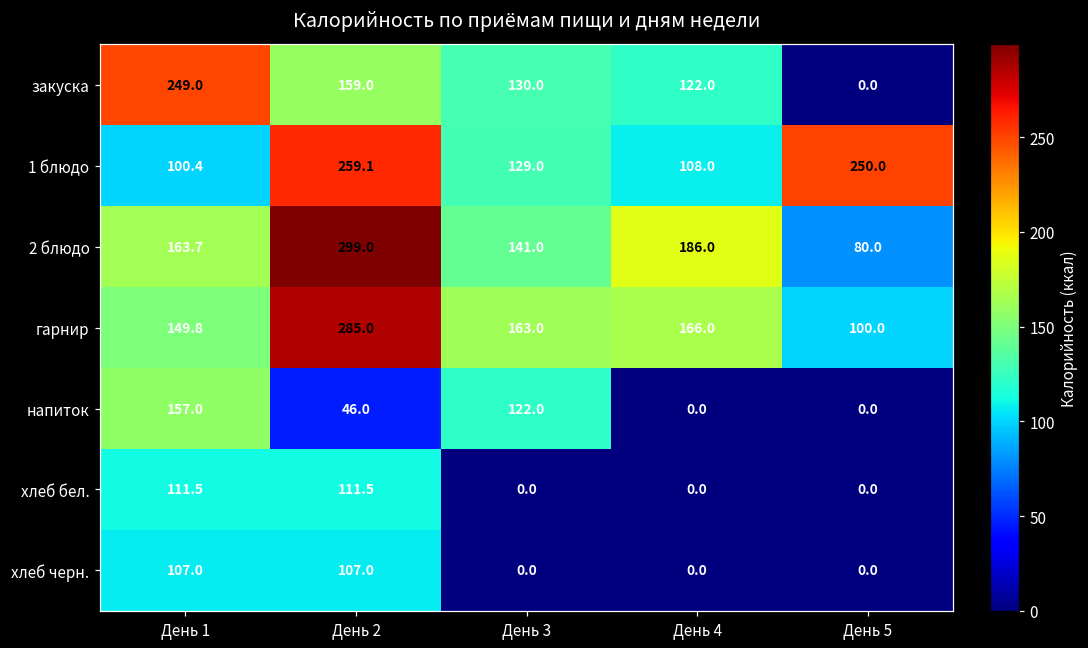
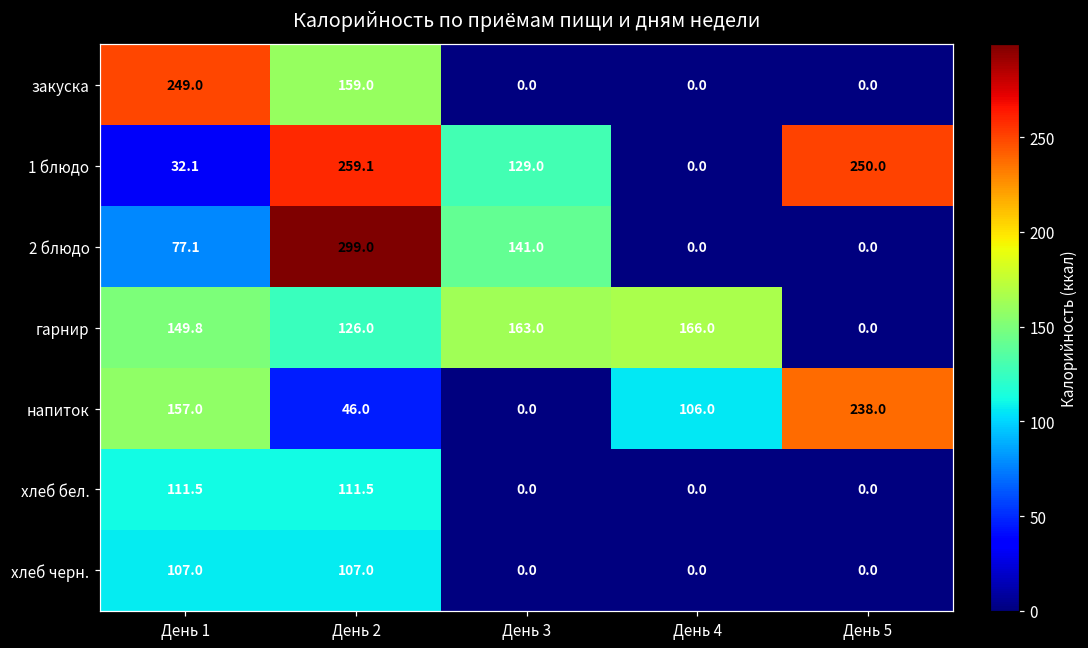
  {
    "закуска": {
      "День 1": 249.0,
      "День 2": 159.0,
-     "День 3": 130.0,
-     "День 4": 122.0,
+     "День 3": 0.0,
+     "День 4": 0.0,
      "День 5": 0.0
    },
    "1 блюдо": {
-     "День 1": 100.4,
+     "День 1": 32.1,
      "День 2": 259.1,
      "День 3": 129.0,
-     "День 4": 108.0,
+     "День 4": 0.0,
      "День 5": 250.0
    },
    "2 блюдо": {
-     "День 1": 163.7,
+     "День 1": 77.1,
      "День 2": 299.0,
      "День 3": 141.0,
-     "День 4": 186.0,
-     "День 5": 80.0
+     "День 4": 0.0,
+     "День 5": 0.0
    },
    "гарнир": {
      "День 1": 149.8,
-     "День 2": 285.0,
+     "День 2": 126.0,
      "День 3": 163.0,
      "День 4": 166.0,
-     "День 5": 100.0
+     "День 5": 0.0
    },
    "напиток": {
      "День 1": 157.0,
      "День 2": 46.0,
-     "День 3": 122.0,
-     "День 4": 0.0,
-     "День 5": 0.0
+     "День 3": 0.0,
+     "День 4": 106.0,
+     "День 5": 238.0
    },
    "хлеб бел.": {
      "День 1": 111.5,
      "День 2": 111.5,
      "День 3": 0.0,
      "День 4": 0.0,
      "День 5": 0.0
    },
    "хлеб черн.": {
      "День 1": 107.0,
      "День 2": 107.0,
      "День 3": 0.0,
      "День 4": 0.0,
      "День 5": 0.0
    }
  }
